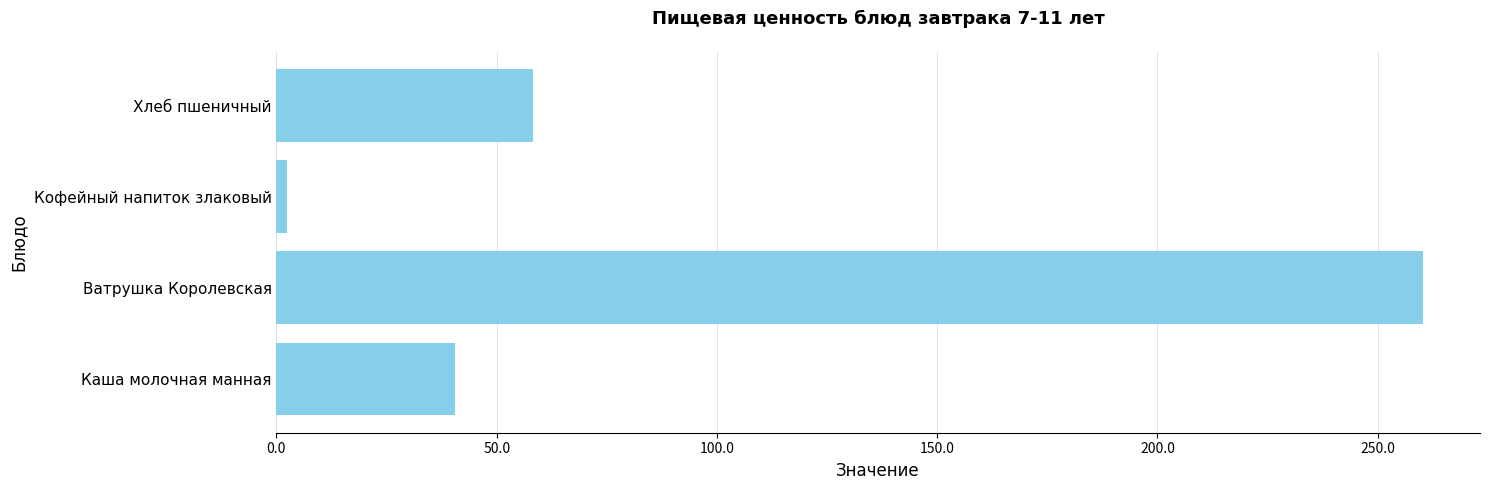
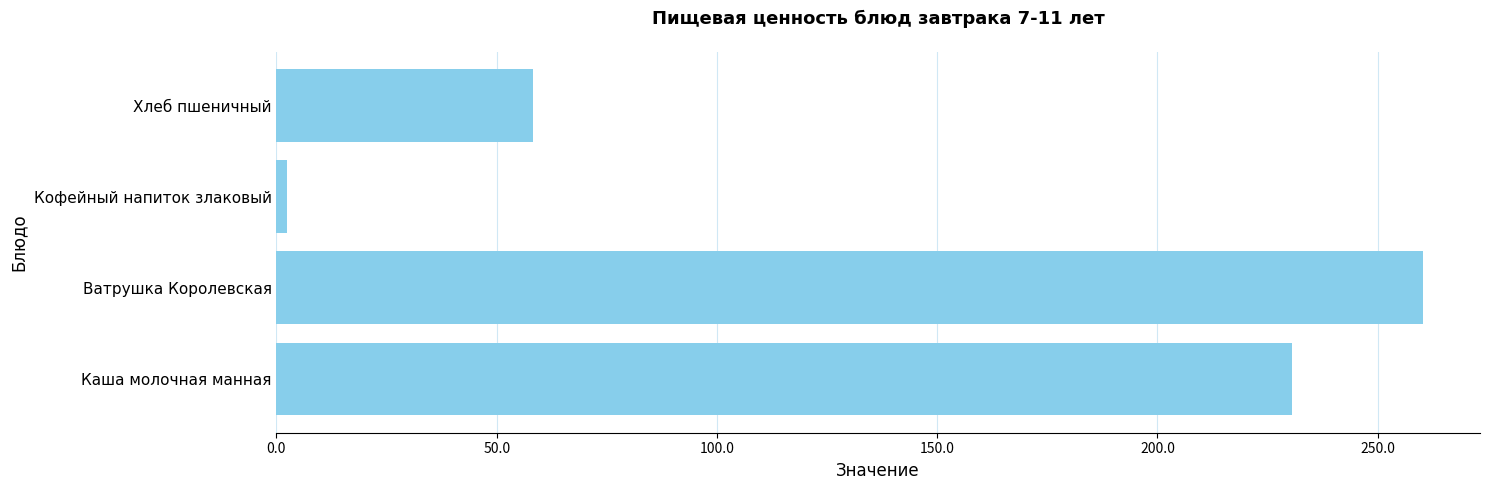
  {
    "Хлеб пшеничный": 58,
    "Кофейный напиток злаковый": 2,
    "Ватрушка Королевская": 260,
-   "Каша молочная манная": 41
+   "Каша молочная манная": 231
  }
